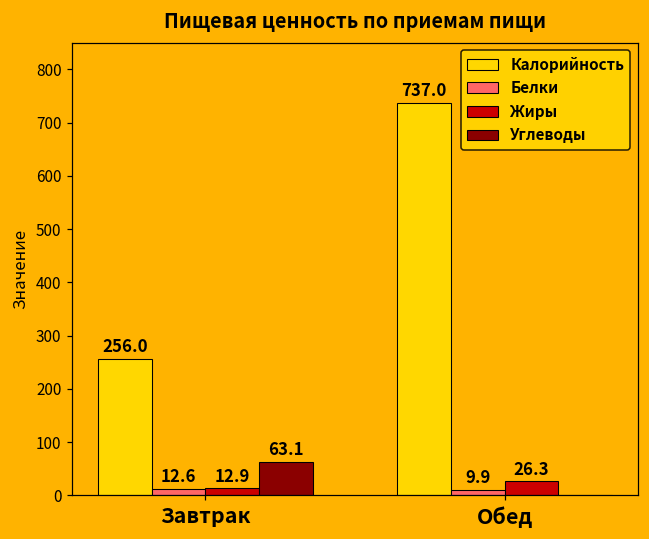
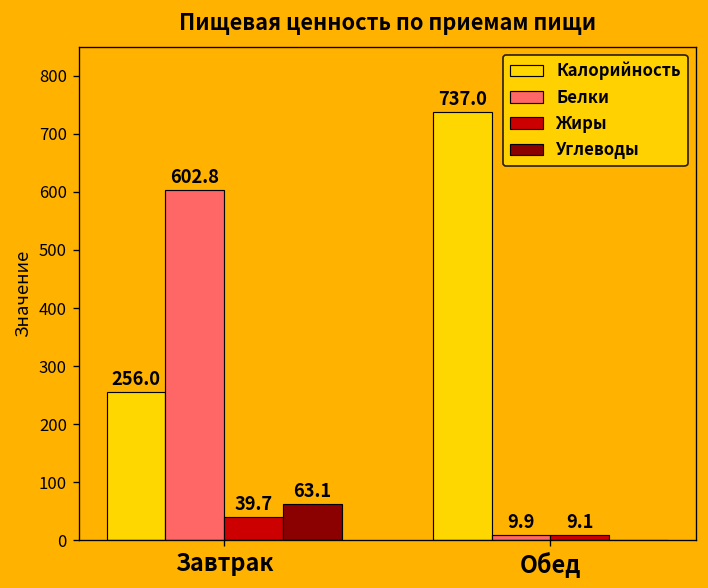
  {
    "Калорийность": {
      "Завтрак": 256.0,
      "Обед": 737.0
    },
    "Белки": {
-     "Завтрак": 12.6,
+     "Завтрак": 602.8,
      "Обед": 9.9
    },
    "Жиры": {
-     "Завтрак": 12.9,
-     "Обед": 26.3
+     "Завтрак": 39.7,
+     "Обед": 9.1
    },
    "Углеводы": {
      "Завтрак": 63.1
    }
  }
